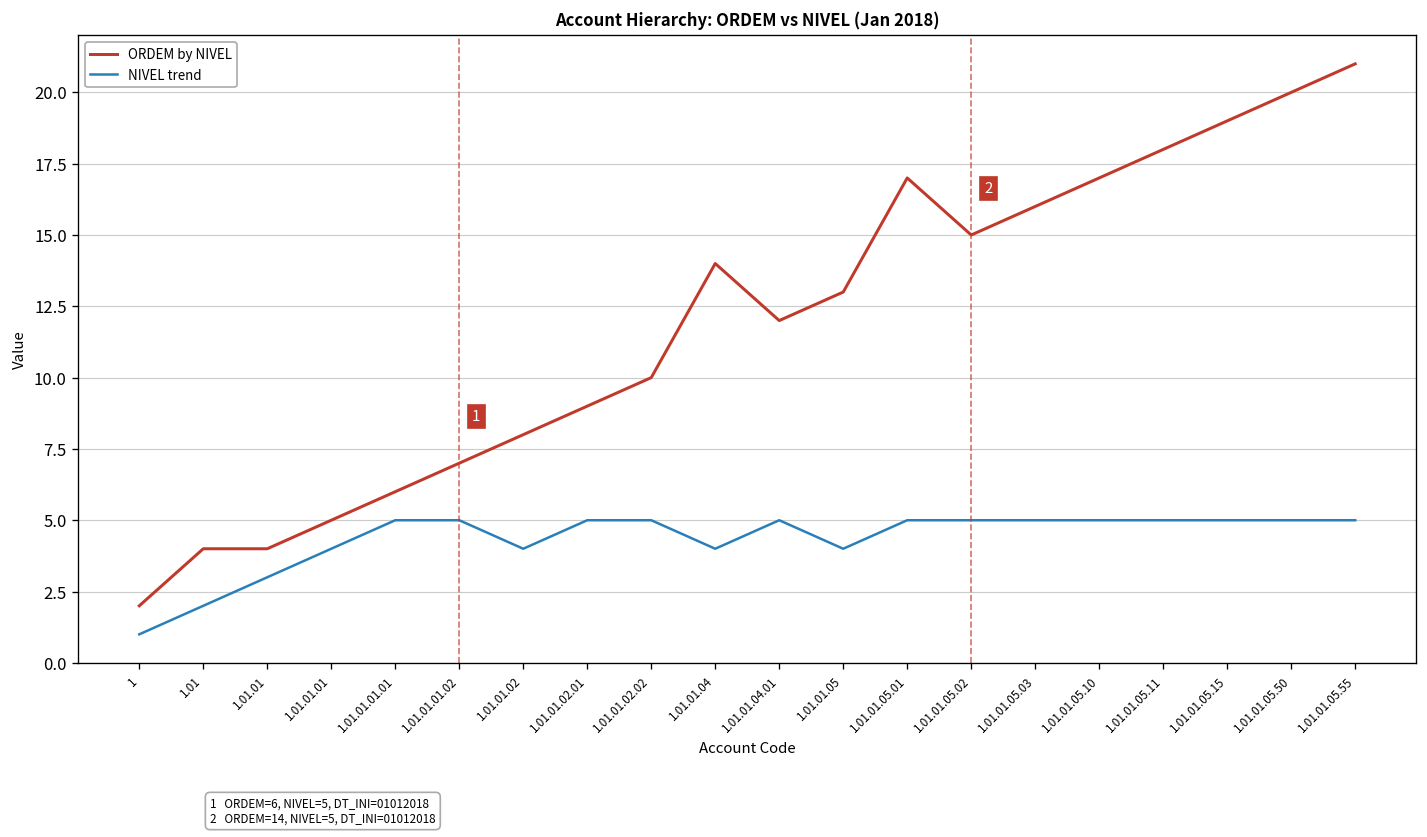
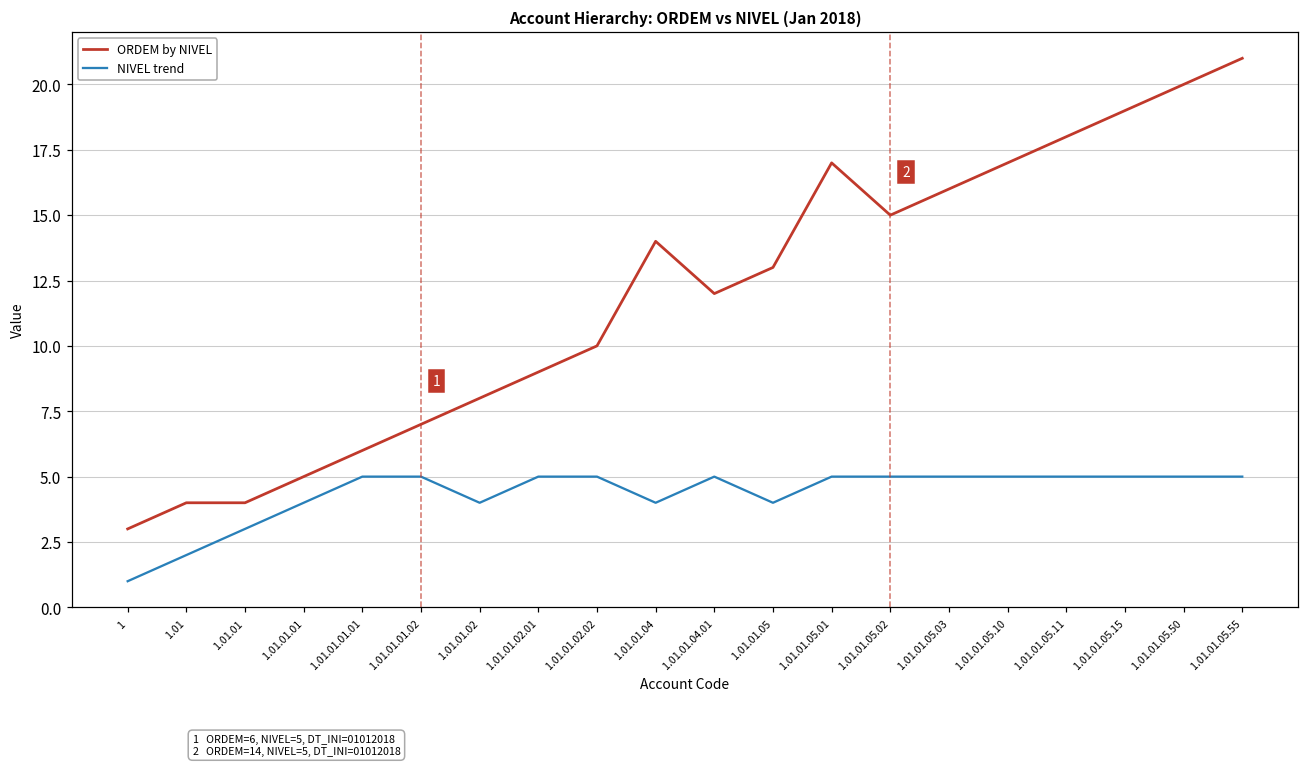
  {
    "ORDEM by NIVEL": {
-     "1": 2,
+     "1": 3,
      "1.01": 4,
      "1.01.01": 4,
      "1.01.01.01": 5,
      "1.01.01.01.01": 6,
      "1.01.01.01.02": 7,
      "1.01.01.02": 8,
      "1.01.01.02.01": 9,
      "1.01.01.02.02": 10,
      "1.01.01.04": 14,
      "1.01.01.04.01": 12,
      "1.01.01.05": 13,
      "1.01.01.05.01": 17,
      "1.01.01.05.02": 15,
      "1.01.01.05.03": 16,
      "1.01.01.05.10": 17,
      "1.01.01.05.11": 18,
      "1.01.01.05.15": 19,
      "1.01.01.05.50": 20,
      "1.01.01.05.55": 21
    },
    "NIVEL trend": {
      "1": 1,
      "1.01": 2,
      "1.01.01": 3,
      "1.01.01.01": 4,
      "1.01.01.01.01": 5,
      "1.01.01.01.02": 5,
      "1.01.01.02": 4,
      "1.01.01.02.01": 5,
      "1.01.01.02.02": 5,
      "1.01.01.04": 4,
      "1.01.01.04.01": 5,
      "1.01.01.05": 4,
      "1.01.01.05.01": 5,
      "1.01.01.05.02": 5,
      "1.01.01.05.03": 5,
      "1.01.01.05.10": 5,
      "1.01.01.05.11": 5,
      "1.01.01.05.15": 5,
      "1.01.01.05.50": 5,
      "1.01.01.05.55": 5
    }
  }
